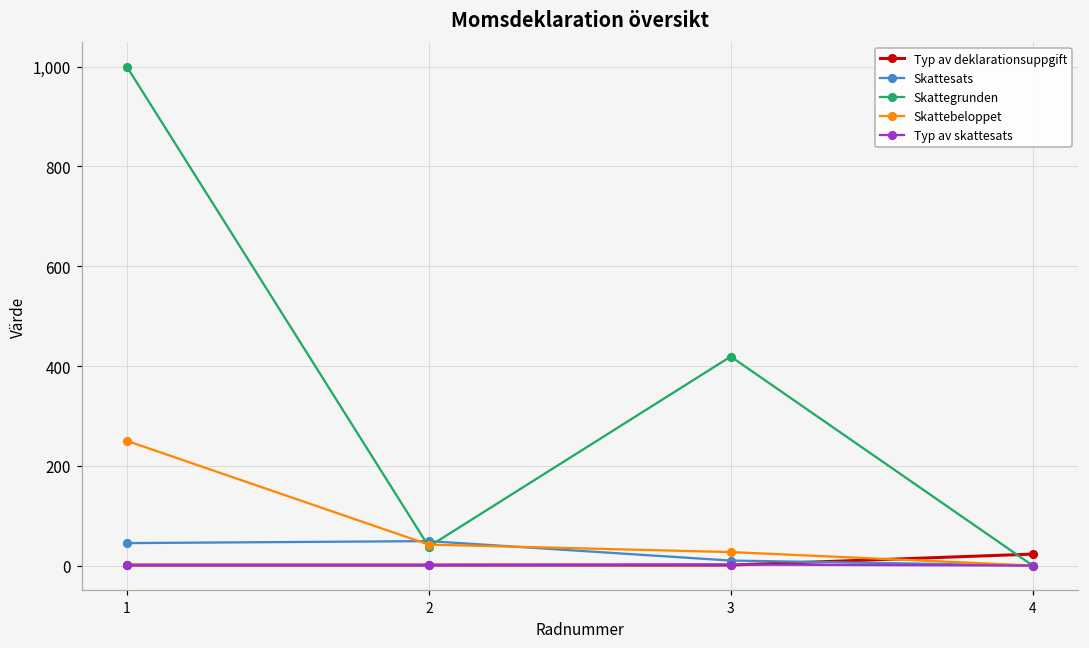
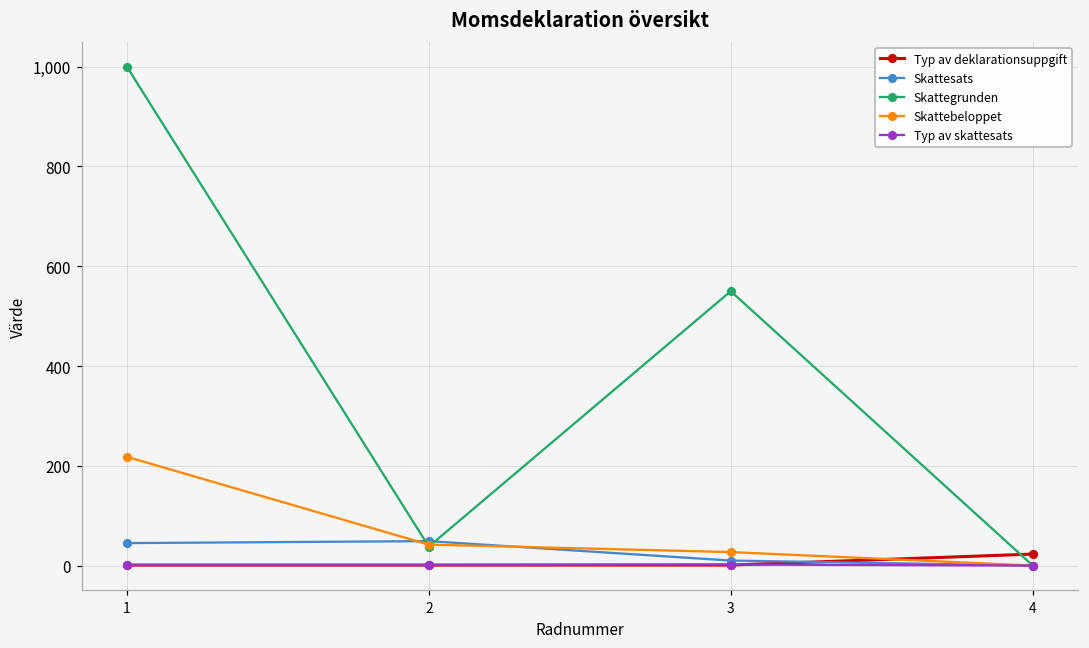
  {
    "Typ av deklarationsuppgift": {
      "4": "20"
    },
    "Skattesats": {
      "1": "50",
      "2": "50",
      "3": "10"
    },
    "Skattegrunden": {
      "1": "1,000",
-     "3": "420"
+     "3": "550"
    },
    "Skattebeloppet": {
-     "1": "250",
+     "1": "220",
      "3": "30"
    }
  }
